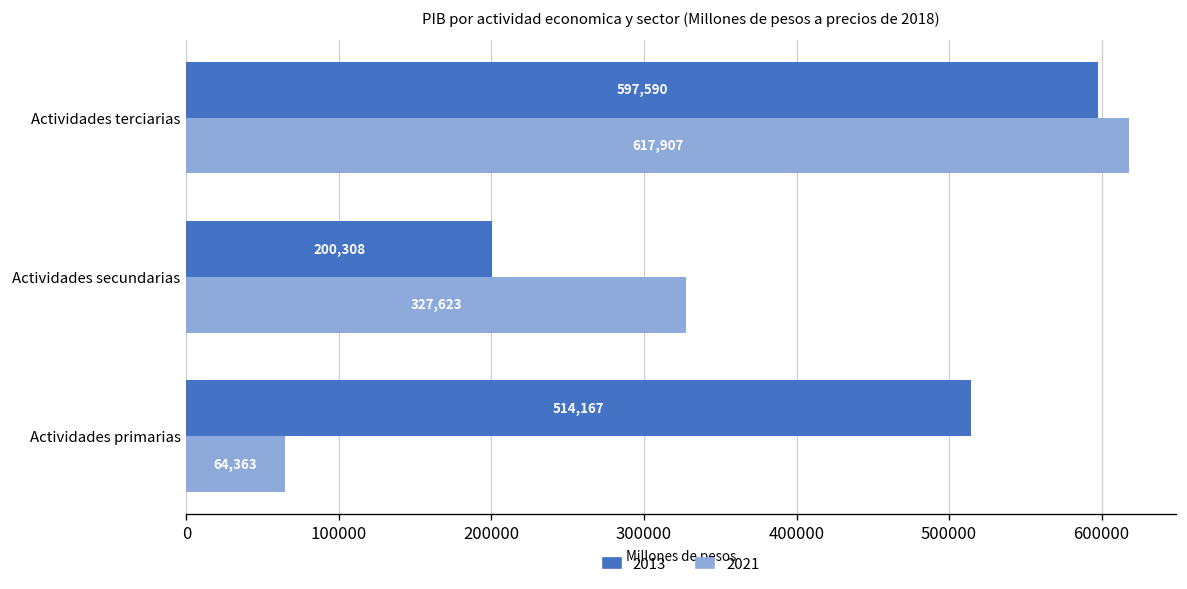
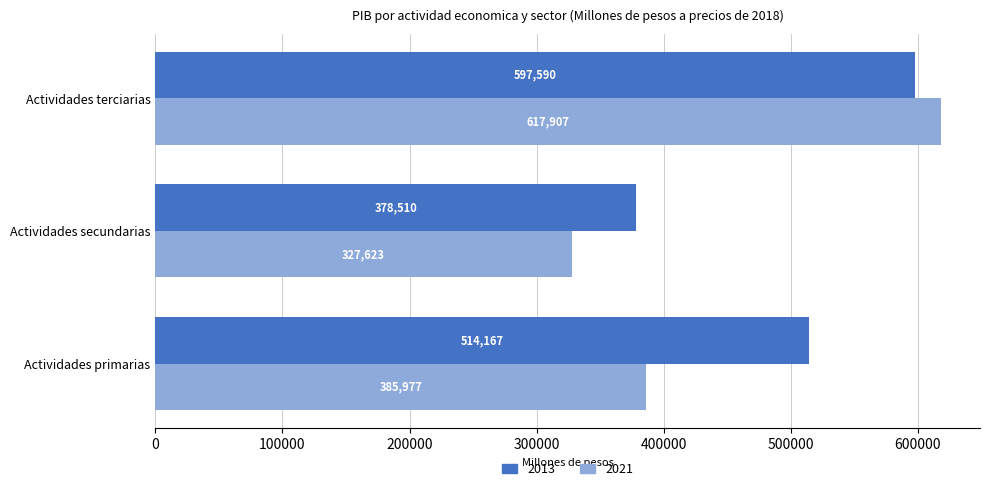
  {
    "2013": {
      "Actividades terciarias": "597,590",
-     "Actividades secundarias": "200,308",
+     "Actividades secundarias": "378,510",
      "Actividades primarias": "514,167"
    },
    "2021": {
      "Actividades terciarias": "617,907",
      "Actividades secundarias": "327,623",
-     "Actividades primarias": "64,363"
+     "Actividades primarias": "385,977"
    }
  }
